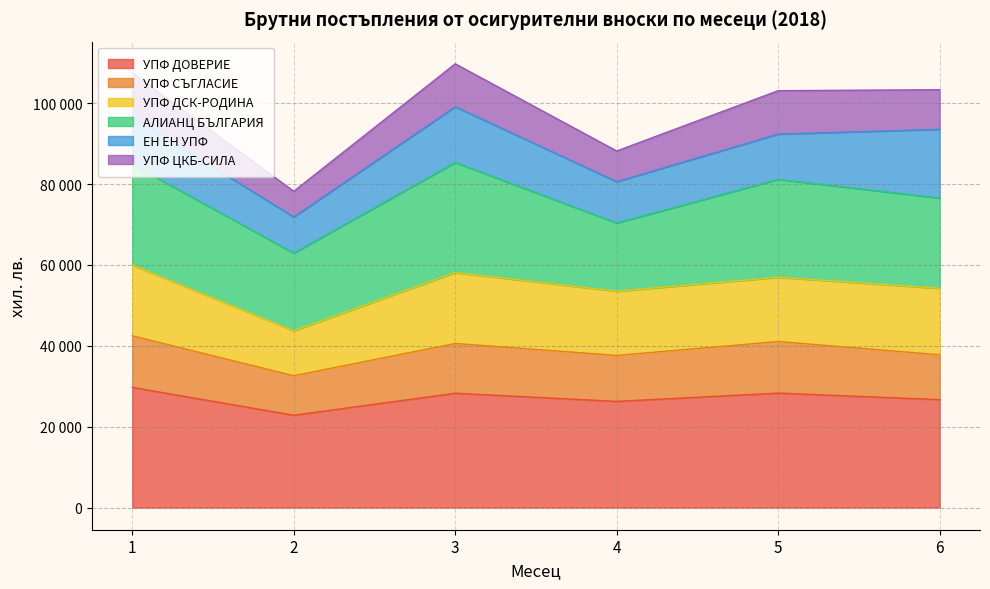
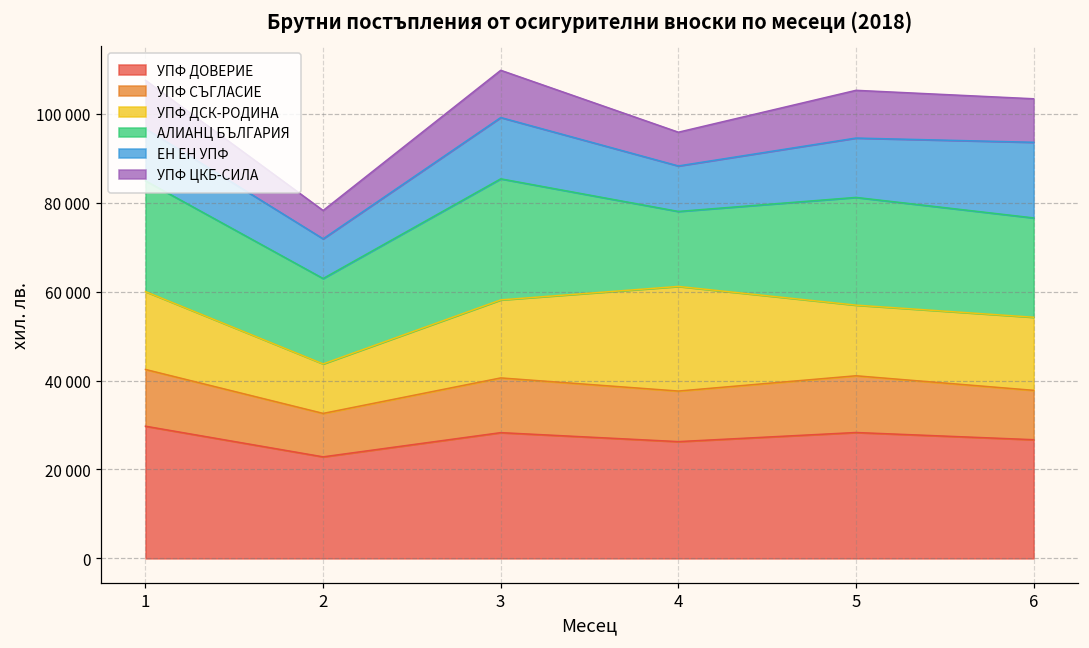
  {
    "УПФ ДСК-РОДИНА": {
      "1": 18000,
      "2": 11000,
      "3": 18000,
-     "4": 16000,
+     "4": 24000,
      "5": 16000,
      "6": 16000
    },
    "АЛИАНЦ БЪЛГАРИЯ": {
      "2": 19000,
      "3": 27000,
      "4": 17000,
      "5": 24000,
      "6": 22000
    },
    "ЕН ЕН УПФ": {
      "2": 9000,
      "3": 14000,
      "4": 10000,
-     "5": 11000,
+     "5": 13000,
      "6": 17000
    },
    "УПФ ЦКБ-СИЛА": {
      "2": 6000,
      "3": 11000,
      "4": 8000,
      "5": 11000,
      "6": 10000
    }
  }
